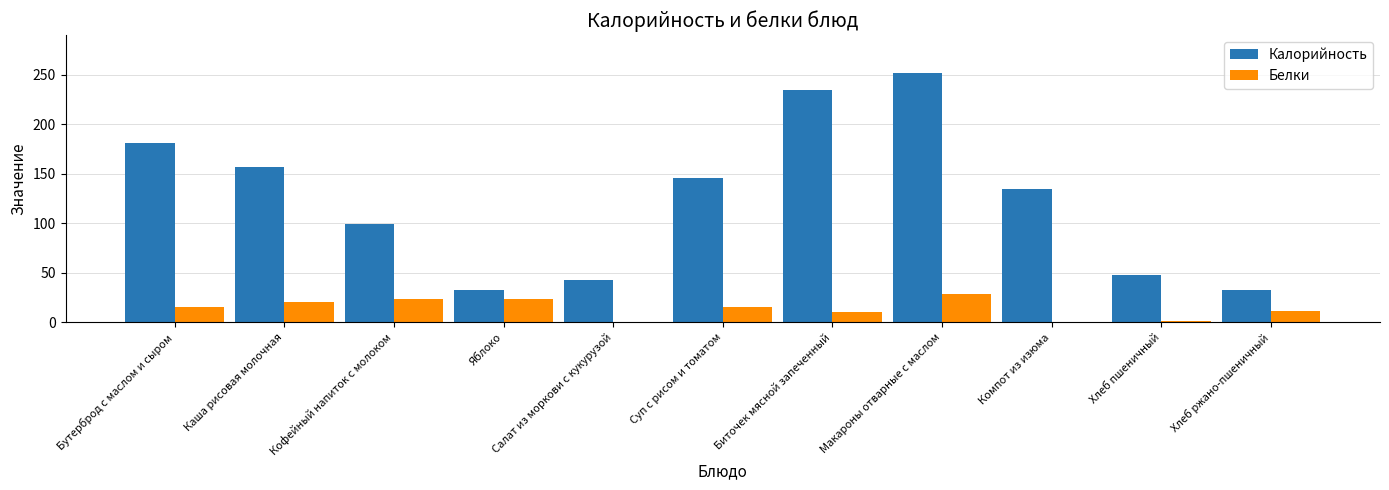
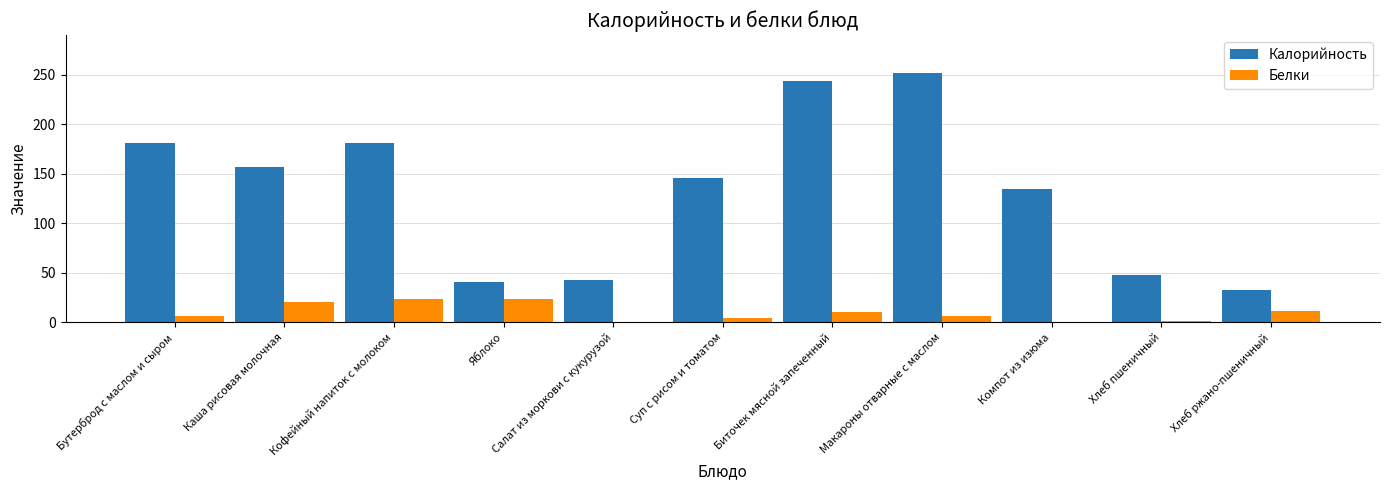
  {
    "Калорийность": {
      "Бутерброд с маслом и сыром": 180,
      "Каша рисовая молочная": 160,
-     "Кофейный напиток с молоком": 100,
-     "Яблоко": 30,
+     "Кофейный напиток с молоком": 180,
+     "Яблоко": 40,
      "Салат из моркови с кукурузой": 40,
      "Суп с рисом и томатом": 150,
-     "Биточек мясной запеченный": 230,
+     "Биточек мясной запеченный": 240,
      "Макароны отварные с маслом": 250,
      "Компот из изюма": 130,
      "Хлеб пшеничный": 50,
      "Хлеб ржано-пшеничный": 30
    },
    "Белки": {
-     "Бутерброд с маслом и сыром": 20,
+     "Бутерброд с маслом и сыром": 10,
      "Каша рисовая молочная": 20,
      "Кофейный напиток с молоком": 20,
      "Яблоко": 20,
-     "Суп с рисом и томатом": 20,
+     "Суп с рисом и томатом": 0,
      "Биточек мясной запеченный": 10,
-     "Макароны отварные с маслом": 30,
+     "Макароны отварные с маслом": 10,
      "Хлеб ржано-пшеничный": 10
    }
  }
